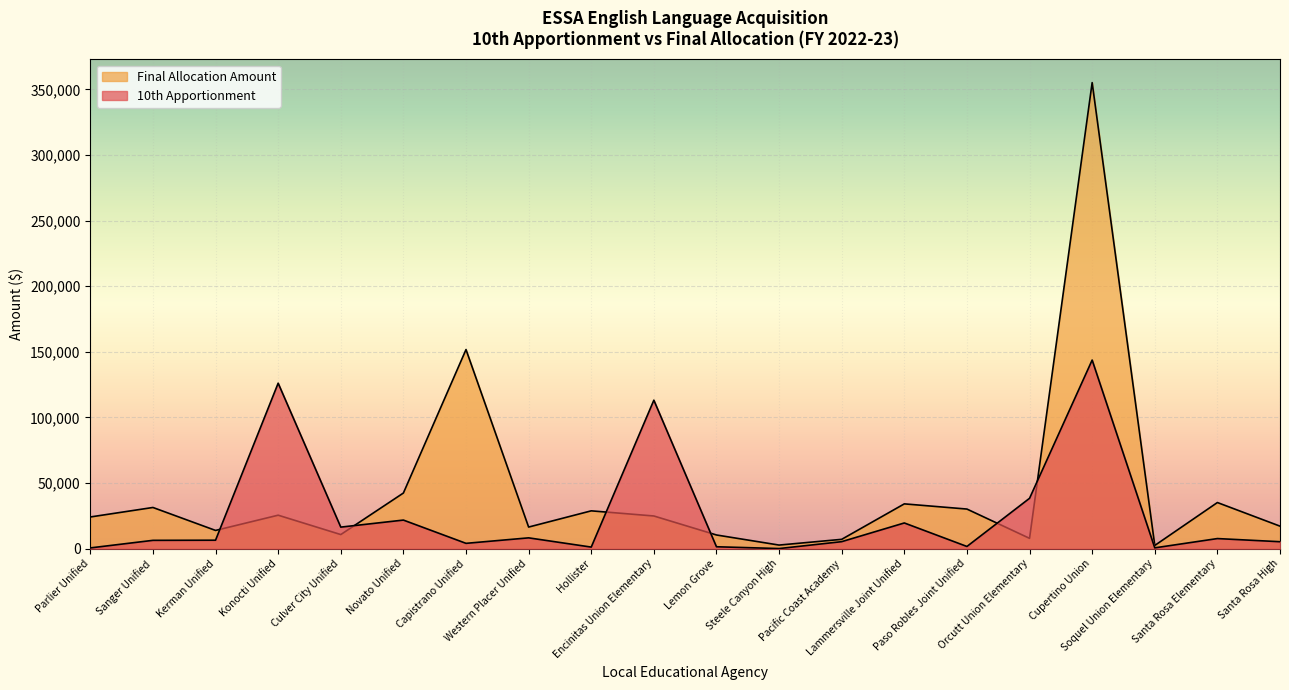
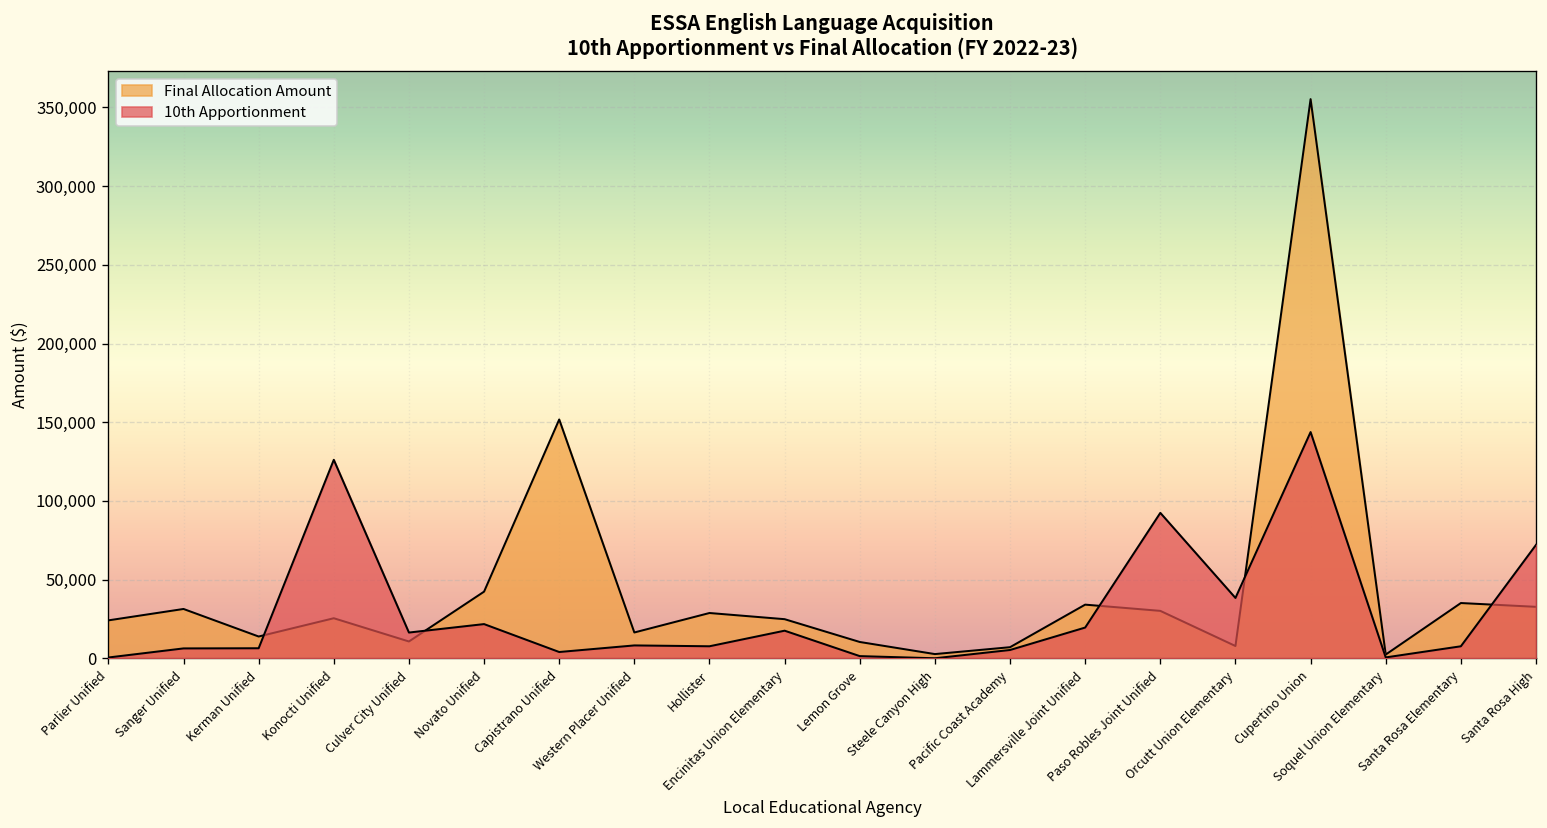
  {
    "Final Allocation Amount": {
      "Parlier Unified": "24,000",
      "Sanger Unified": "31,000",
      "Kerman Unified": "14,000",
      "Konocti Unified": "25,000",
      "Culver City Unified": "11,000",
      "Novato Unified": "42,000",
      "Capistrano Unified": "152,000",
      "Western Placer Unified": "16,000",
      "Hollister": "29,000",
      "Encinitas Union Elementary": "25,000",
      "Lemon Grove": "10,000",
      "Steele Canyon High": "3,000",
      "Lammersville Joint Unified": "34,000",
      "Paso Robles Joint Unified": "30,000",
      "Orcutt Union Elementary": "8,000",
      "Cupertino Union": "355,000",
      "Santa Rosa Elementary": "35,000",
-     "Santa Rosa High": "17,000"
+     "Santa Rosa High": "33,000"
    },
    "10th Apportionment": {
      "Parlier Unified": "1,000",
      "Sanger Unified": "6,000",
      "Kerman Unified": "6,000",
      "Konocti Unified": "126,000",
      "Culver City Unified": "16,000",
      "Novato Unified": "22,000",
      "Capistrano Unified": "4,000",
      "Western Placer Unified": "8,000",
-     "Hollister": "1,000",
-     "Encinitas Union Elementary": "113,000",
+     "Hollister": "8,000",
+     "Encinitas Union Elementary": "18,000",
      "Lemon Grove": "1,000",
      "Steele Canyon High": "0",
      "Lammersville Joint Unified": "20,000",
-     "Paso Robles Joint Unified": "2,000",
+     "Paso Robles Joint Unified": "92,000",
      "Orcutt Union Elementary": "38,000",
      "Cupertino Union": "144,000",
      "Santa Rosa Elementary": "8,000",
-     "Santa Rosa High": "5,000"
+     "Santa Rosa High": "72,000"
    }
  }
